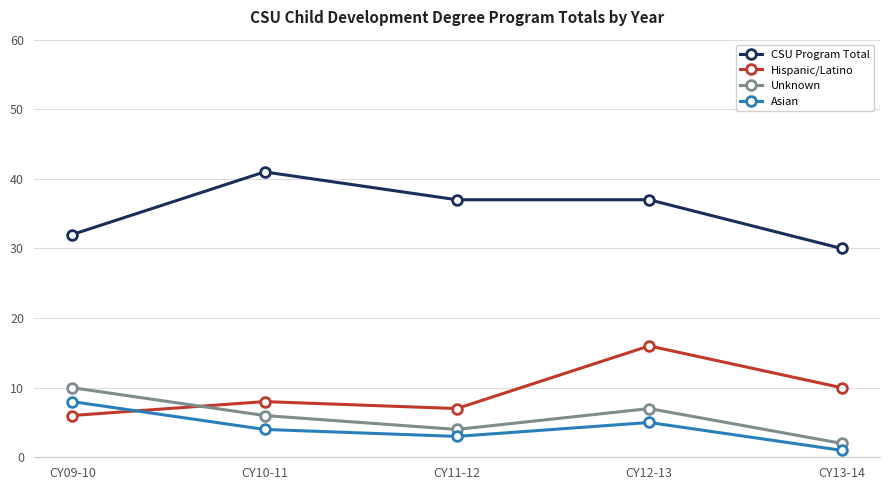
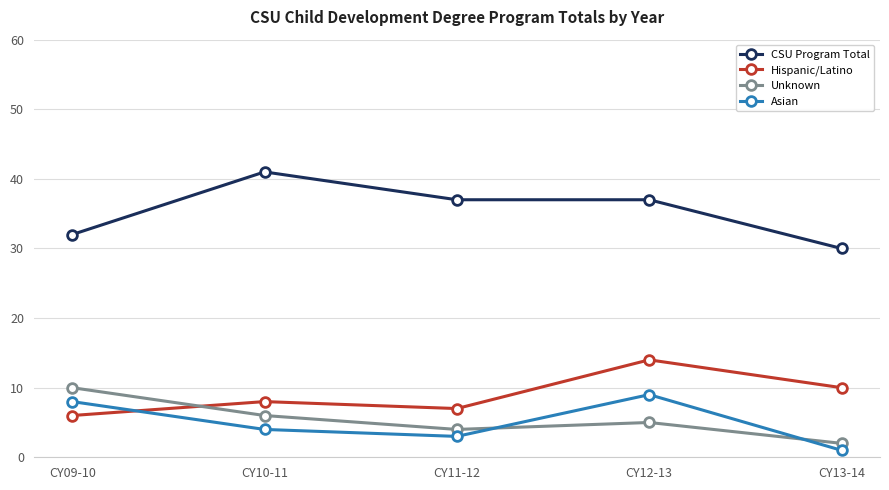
  {
    "CSU Program Total": {
      "CY09-10": 32,
      "CY10-11": 41,
      "CY11-12": 37,
      "CY12-13": 37,
      "CY13-14": 30
    },
    "Hispanic/Latino": {
      "CY09-10": 6,
      "CY10-11": 8,
      "CY11-12": 7,
-     "CY12-13": 16,
+     "CY12-13": 14,
      "CY13-14": 10
    },
    "Unknown": {
      "CY09-10": 10,
      "CY10-11": 6,
      "CY11-12": 4,
-     "CY12-13": 7,
+     "CY12-13": 5,
      "CY13-14": 2
    },
    "Asian": {
      "CY09-10": 8,
      "CY10-11": 4,
      "CY11-12": 3,
-     "CY12-13": 5,
+     "CY12-13": 9,
      "CY13-14": 1
    }
  }
